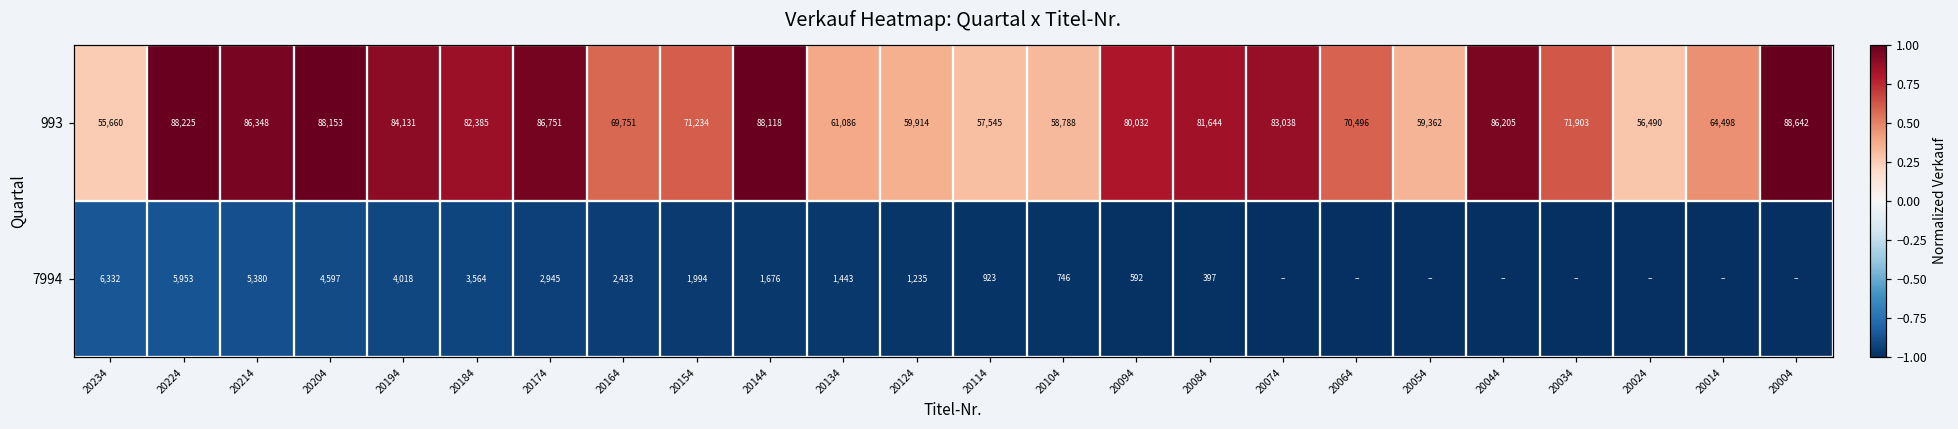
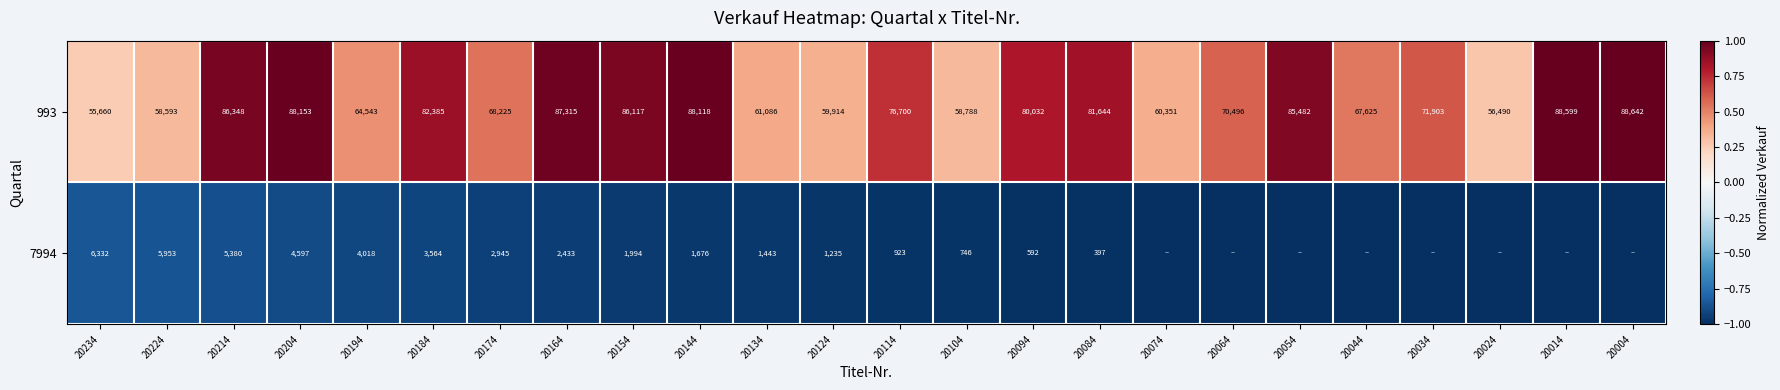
  {
    "993": {
      "20234": "55,660",
-     "20224": "88,225",
+     "20224": "58,593",
      "20214": "86,348",
      "20204": "88,153",
-     "20194": "84,131",
+     "20194": "64,543",
      "20184": "82,385",
-     "20174": "86,751",
-     "20164": "69,751",
-     "20154": "71,234",
+     "20174": "68,225",
+     "20164": "87,315",
+     "20154": "86,117",
      "20144": "88,118",
      "20134": "61,086",
      "20124": "59,914",
-     "20114": "57,545",
+     "20114": "76,700",
      "20104": "58,788",
      "20094": "80,032",
      "20084": "81,644",
-     "20074": "83,038",
+     "20074": "60,351",
      "20064": "70,496",
-     "20054": "59,362",
-     "20044": "86,205",
+     "20054": "85,482",
+     "20044": "67,625",
      "20034": "71,903",
      "20024": "56,490",
-     "20014": "64,498",
+     "20014": "88,599",
      "20004": "88,642"
    },
    "7994": {
      "20234": "6,332",
      "20224": "5,953",
      "20214": "5,380",
      "20204": "4,597",
      "20194": "4,018",
      "20184": "3,564",
      "20174": "2,945",
      "20164": "2,433",
      "20154": "1,994",
      "20144": "1,676",
      "20134": "1,443",
      "20124": "1,235",
      "20114": "923",
      "20104": "746",
      "20094": "592",
      "20084": "397"
    }
  }
